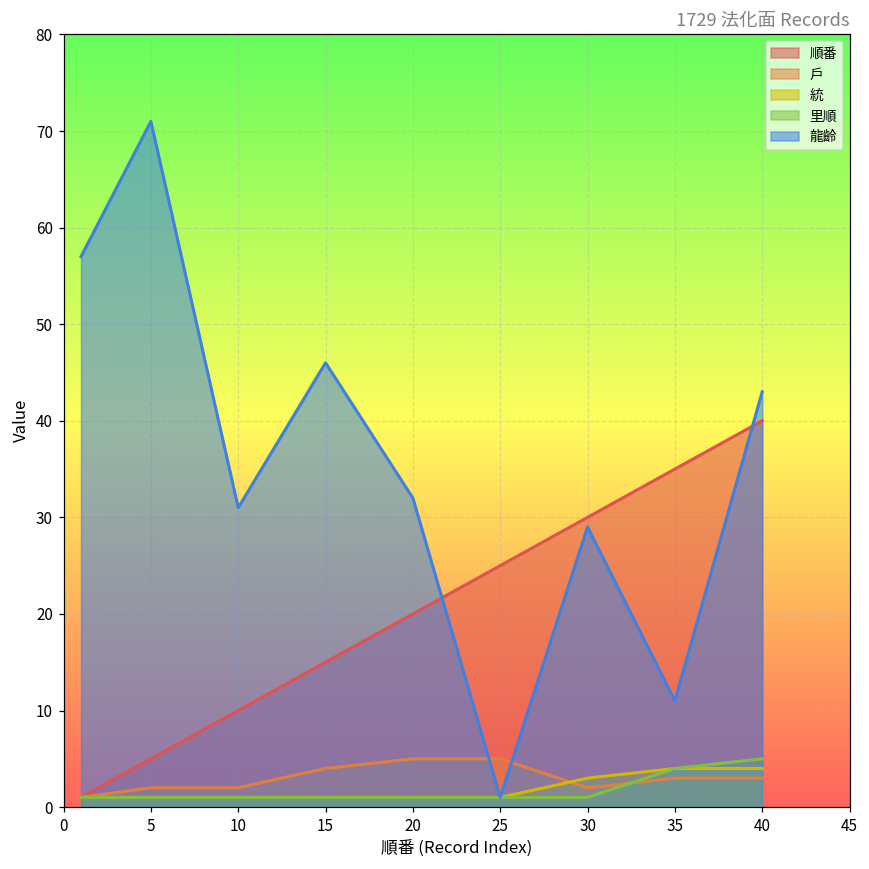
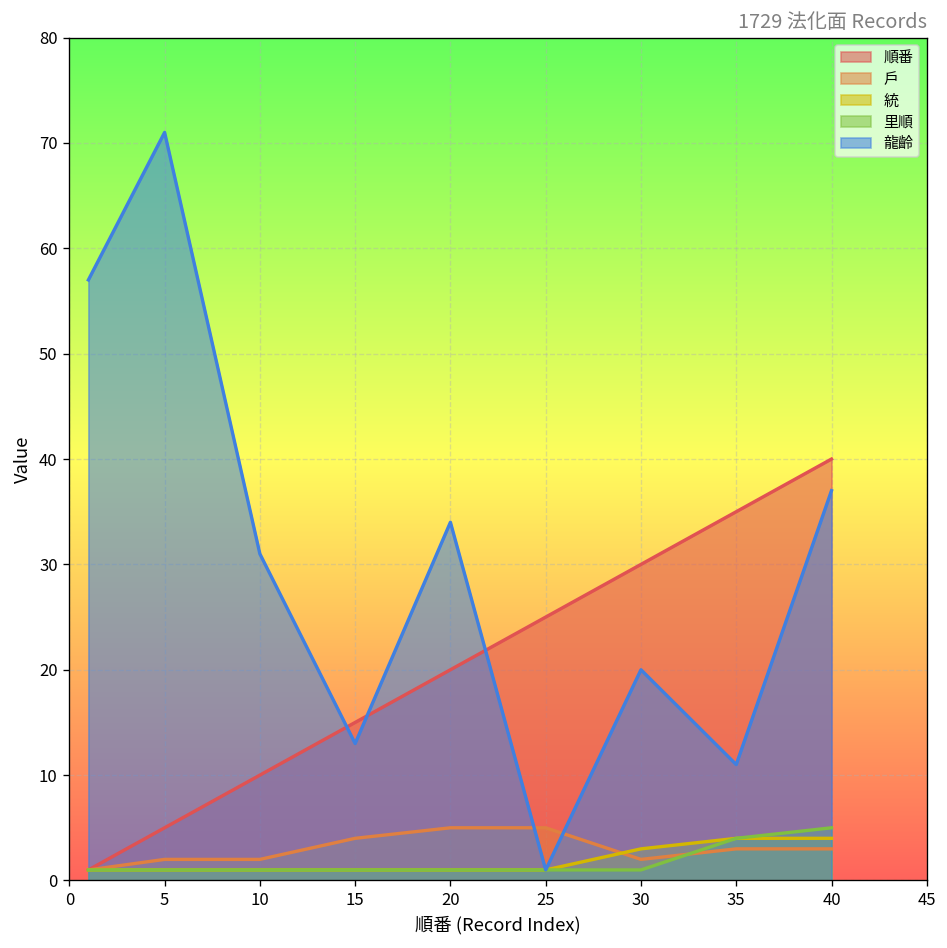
  {
    "統": {
      "30": 3,
      "40": 4
    },
    "里順": {
      "30": 1,
      "40": 5
    },
    "龍齡": {
      "5": 71,
      "10": 31,
-     "15": 46,
-     "20": 32,
-     "30": 29,
+     "15": 13,
+     "20": 34,
+     "30": 20,
      "35": 11,
-     "40": 43
+     "40": 37
    }
  }
